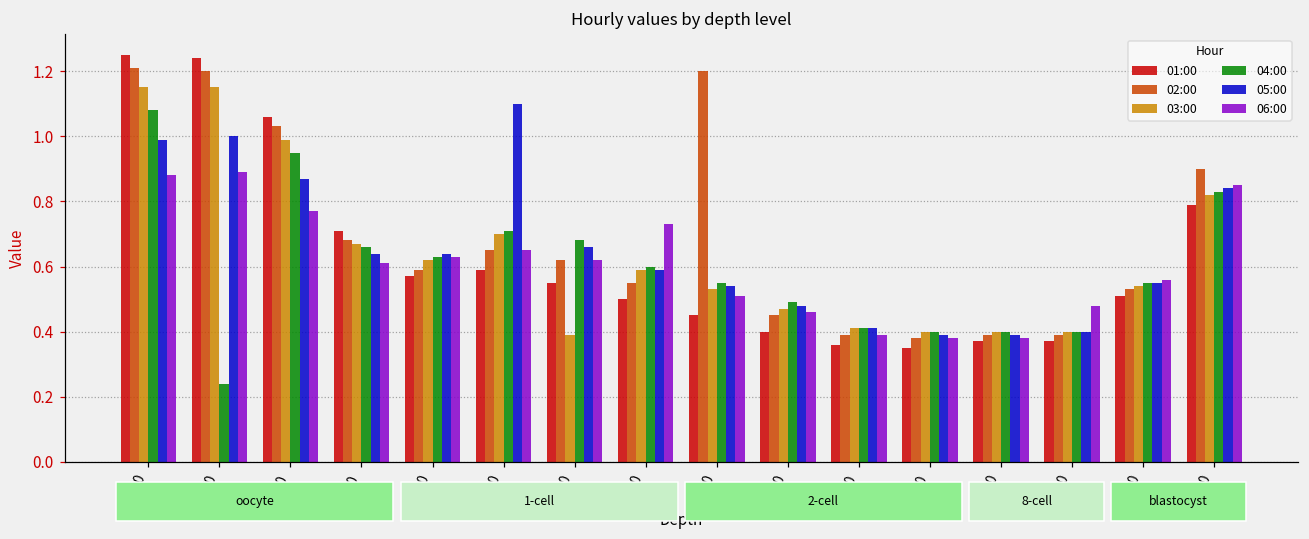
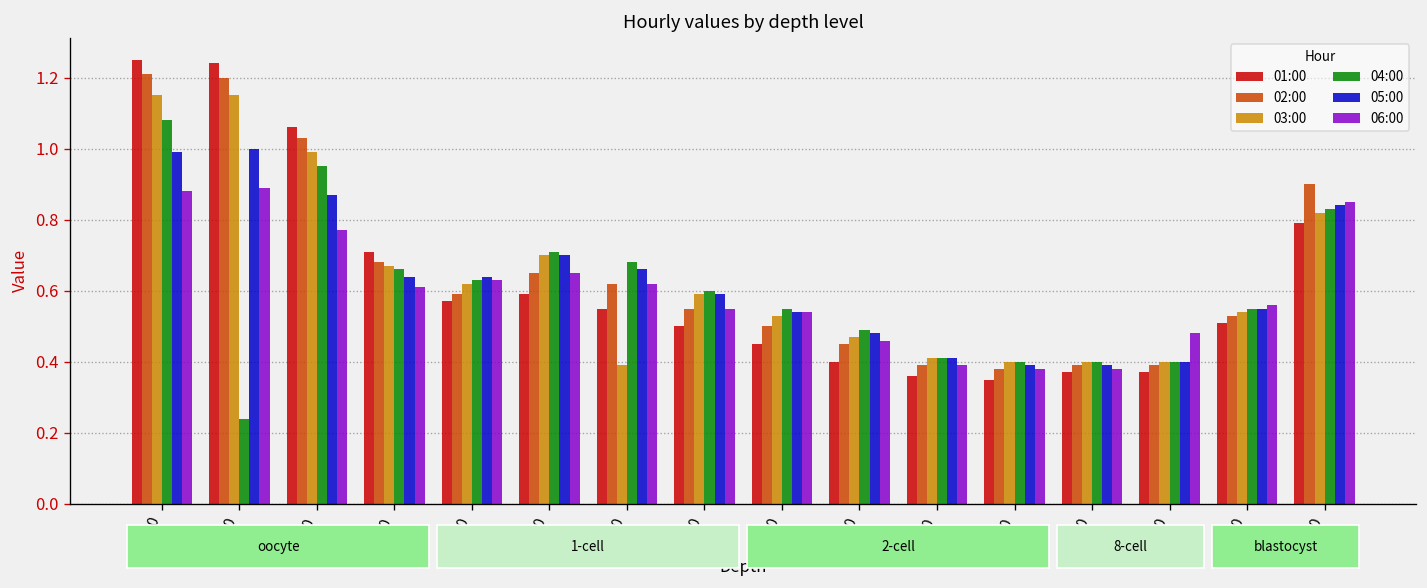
  {
    "01:00": {
      "0": 1.25,
      "50": 1.24,
      "100": 1.06,
      "150": 0.71,
      "200": 0.57,
      "300": 0.59,
      "400": 0.55,
      "500": 0.50,
      "600": 0.45,
      "750": 0.40,
      "1000": 0.36,
      "1500": 0.35,
      "2000": 0.37,
      "2500": 0.37,
      "3000": 0.51,
      "3500": 0.79
    },
    "02:00": {
      "0": 1.21,
      "50": 1.2,
      "100": 1.03,
      "150": 0.68,
      "200": 0.59,
      "300": 0.65,
      "400": 0.62,
      "500": 0.55,
-     "600": 1.2,
+     "600": 0.5,
      "750": 0.45,
      "1000": 0.39,
      "1500": 0.38,
      "2000": 0.39,
      "2500": 0.39,
      "3000": 0.53,
      "3500": 0.9
    },
    "03:00": {
      "0": 1.15,
      "50": 1.15,
      "100": 0.99,
      "150": 0.67,
      "200": 0.62,
      "300": 0.70,
      "400": 0.39,
      "500": 0.59,
      "600": 0.53,
      "750": 0.47,
      "1000": 0.41,
      "1500": 0.40,
      "2000": 0.40,
      "2500": 0.40,
      "3000": 0.54,
      "3500": 0.82
    },
    "04:00": {
      "0": 1.08,
      "50": 0.24,
      "100": 0.95,
      "150": 0.66,
      "200": 0.63,
      "300": 0.71,
      "400": 0.68,
      "500": 0.60,
      "600": 0.55,
      "750": 0.49,
      "1000": 0.41,
      "1500": 0.40,
      "2000": 0.40,
      "2500": 0.40,
      "3000": 0.55,
      "3500": 0.83
    },
    "05:00": {
      "0": 0.99,
      "50": 1.0,
      "100": 0.87,
      "150": 0.64,
      "200": 0.64,
-     "300": 1.1,
+     "300": 0.7,
      "400": 0.66,
      "500": 0.59,
      "600": 0.54,
      "750": 0.48,
      "1000": 0.41,
      "1500": 0.39,
      "2000": 0.39,
      "2500": 0.4,
      "3000": 0.55,
      "3500": 0.84
    },
    "06:00": {
      "0": 0.88,
      "50": 0.89,
      "100": 0.77,
      "150": 0.61,
      "200": 0.63,
      "300": 0.65,
      "400": 0.62,
-     "500": 0.73,
-     "600": 0.51,
+     "500": 0.55,
+     "600": 0.54,
      "750": 0.46,
      "1000": 0.39,
      "1500": 0.38,
      "2000": 0.38,
      "2500": 0.48,
      "3000": 0.56,
      "3500": 0.85
    }
  }
